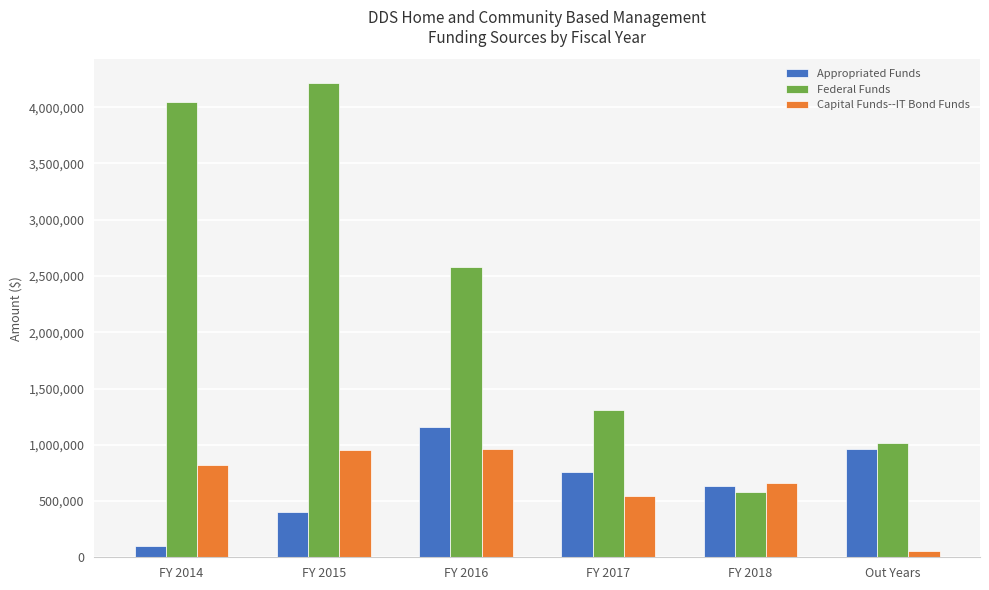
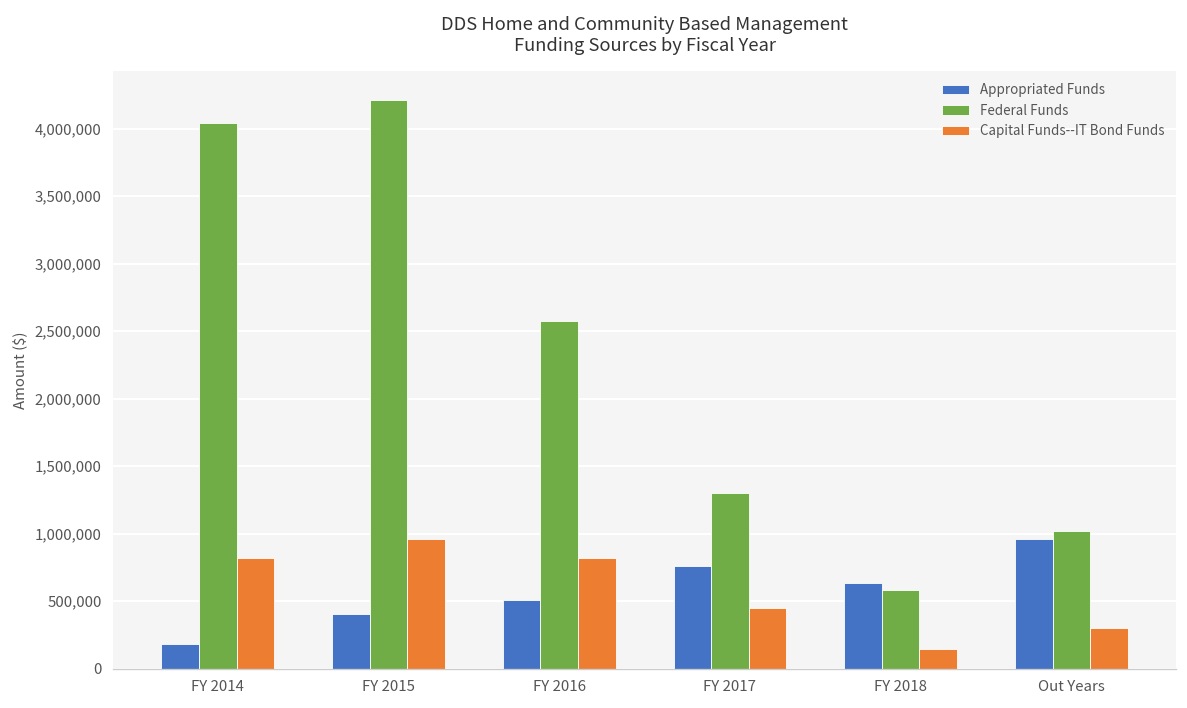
  {
    "Appropriated Funds": {
-     "FY 2014": "100,000",
+     "FY 2014": "190,000",
      "FY 2015": "400,000",
-     "FY 2016": "1,160,000",
+     "FY 2016": "510,000",
      "FY 2017": "760,000",
      "FY 2018": "640,000",
      "Out Years": "960,000"
    },
    "Federal Funds": {
      "FY 2014": "4,040,000",
      "FY 2015": "4,220,000",
      "FY 2016": "2,580,000",
      "FY 2017": "1,300,000",
      "FY 2018": "580,000",
      "Out Years": "1,020,000"
    },
    "Capital Funds--IT Bond Funds": {
      "FY 2014": "820,000",
      "FY 2015": "960,000",
-     "FY 2016": "970,000",
-     "FY 2017": "550,000",
-     "FY 2018": "660,000",
-     "Out Years": "60,000"
+     "FY 2016": "820,000",
+     "FY 2017": "450,000",
+     "FY 2018": "140,000",
+     "Out Years": "300,000"
    }
  }
